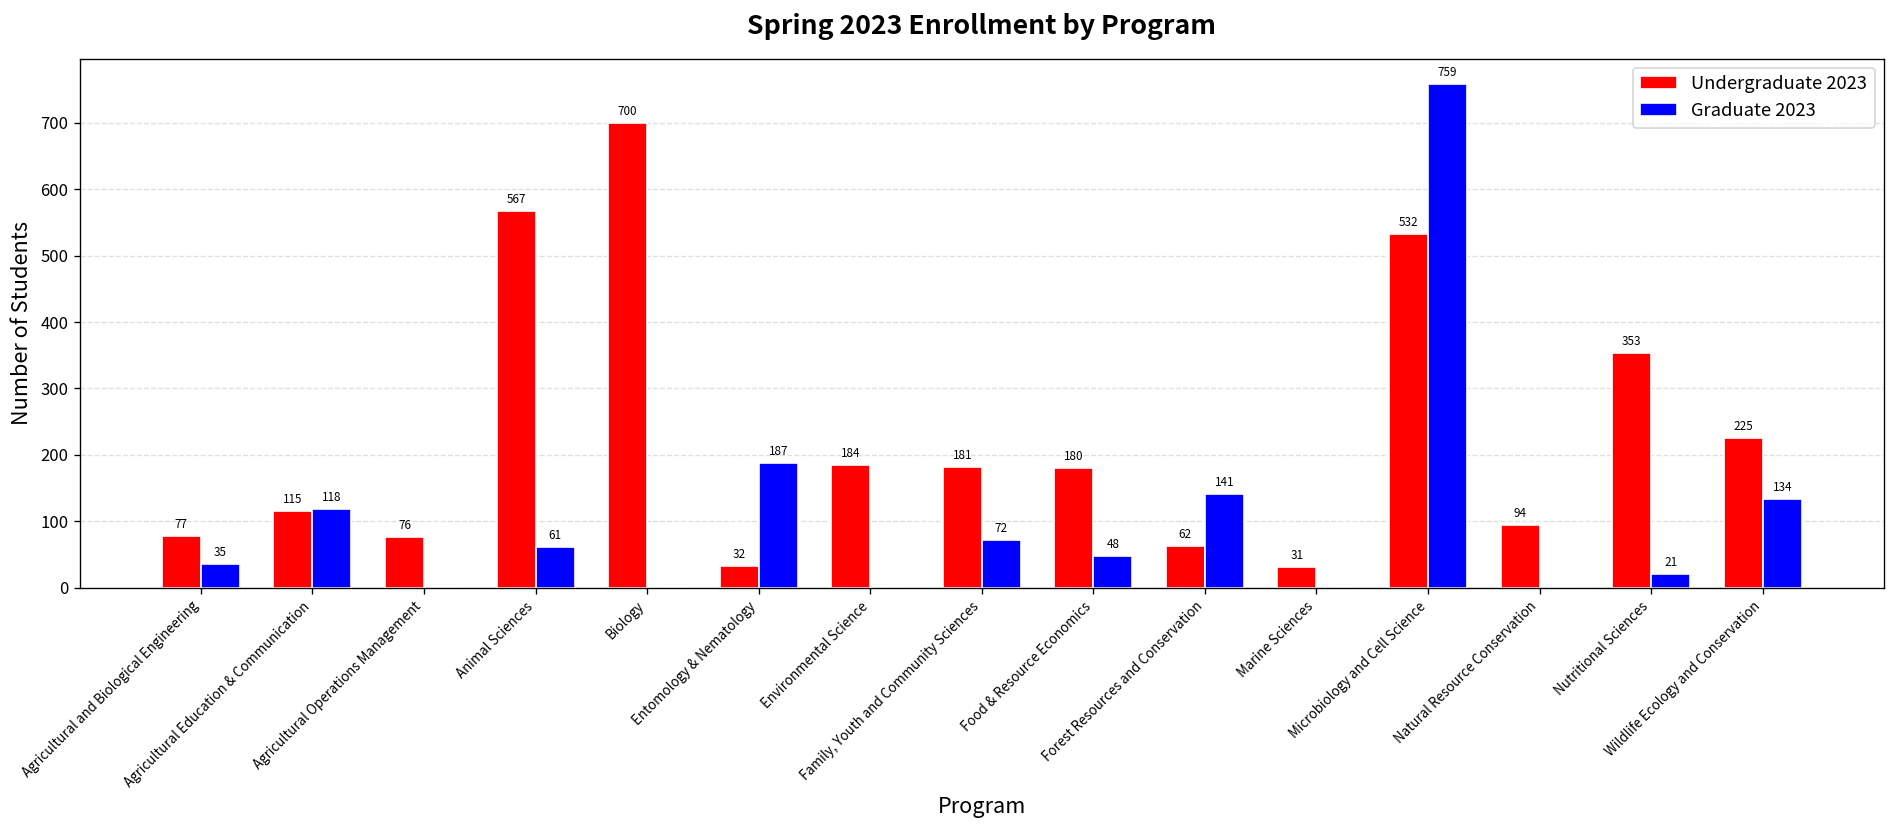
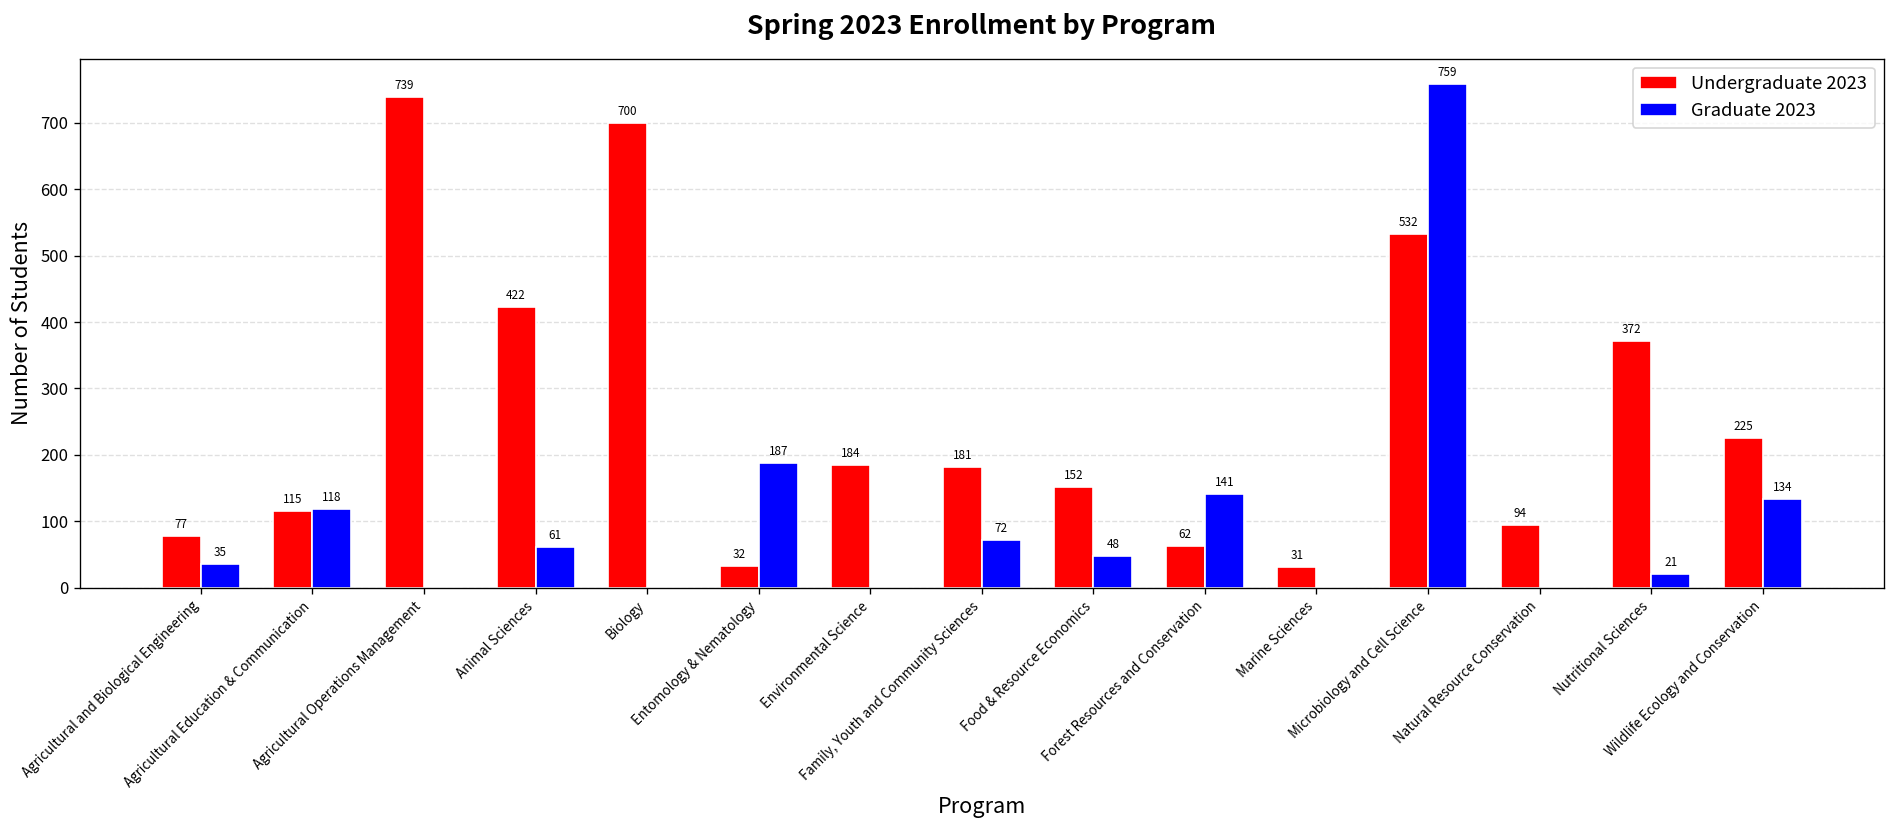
  {
    "Undergraduate 2023": {
      "Agricultural and Biological Engineering": 77,
      "Agricultural Education & Communication": 115,
-     "Agricultural Operations Management": 76,
-     "Animal Sciences": 567,
+     "Agricultural Operations Management": 739,
+     "Animal Sciences": 422,
      "Biology": 700,
      "Entomology & Nematology": 32,
      "Environmental Science": 184,
      "Family, Youth and Community Sciences": 181,
-     "Food & Resource Economics": 180,
+     "Food & Resource Economics": 152,
      "Forest Resources and Conservation": 62,
      "Marine Sciences": 31,
      "Microbiology and Cell Science": 532,
      "Natural Resource Conservation": 94,
-     "Nutritional Sciences": 353,
+     "Nutritional Sciences": 372,
      "Wildlife Ecology and Conservation": 225
    },
    "Graduate 2023": {
      "Agricultural and Biological Engineering": 35,
      "Agricultural Education & Communication": 118,
      "Animal Sciences": 61,
      "Entomology & Nematology": 187,
      "Family, Youth and Community Sciences": 72,
      "Food & Resource Economics": 48,
      "Forest Resources and Conservation": 141,
      "Microbiology and Cell Science": 759,
      "Nutritional Sciences": 21,
      "Wildlife Ecology and Conservation": 134
    }
  }
